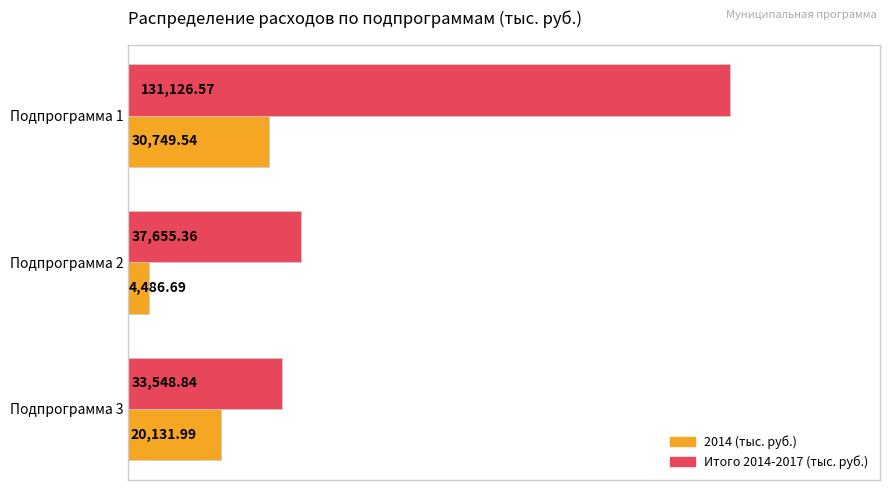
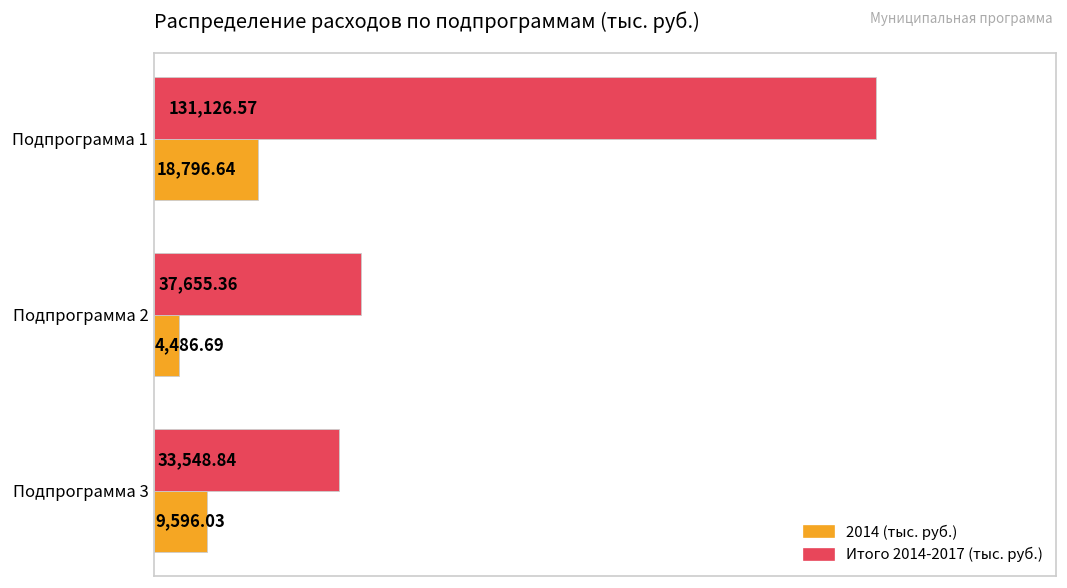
  {
    "2014 (тыс. руб.)": {
-     "Подпрограмма 1": "30,749.54",
+     "Подпрограмма 1": "18,796.64",
      "Подпрограмма 2": "4,486.69",
-     "Подпрограмма 3": "20,131.99"
+     "Подпрограмма 3": "9,596.03"
    },
    "Итого 2014-2017 (тыс. руб.)": {
      "Подпрограмма 1": "131,126.57",
      "Подпрограмма 2": "37,655.36",
      "Подпрограмма 3": "33,548.84"
    }
  }
